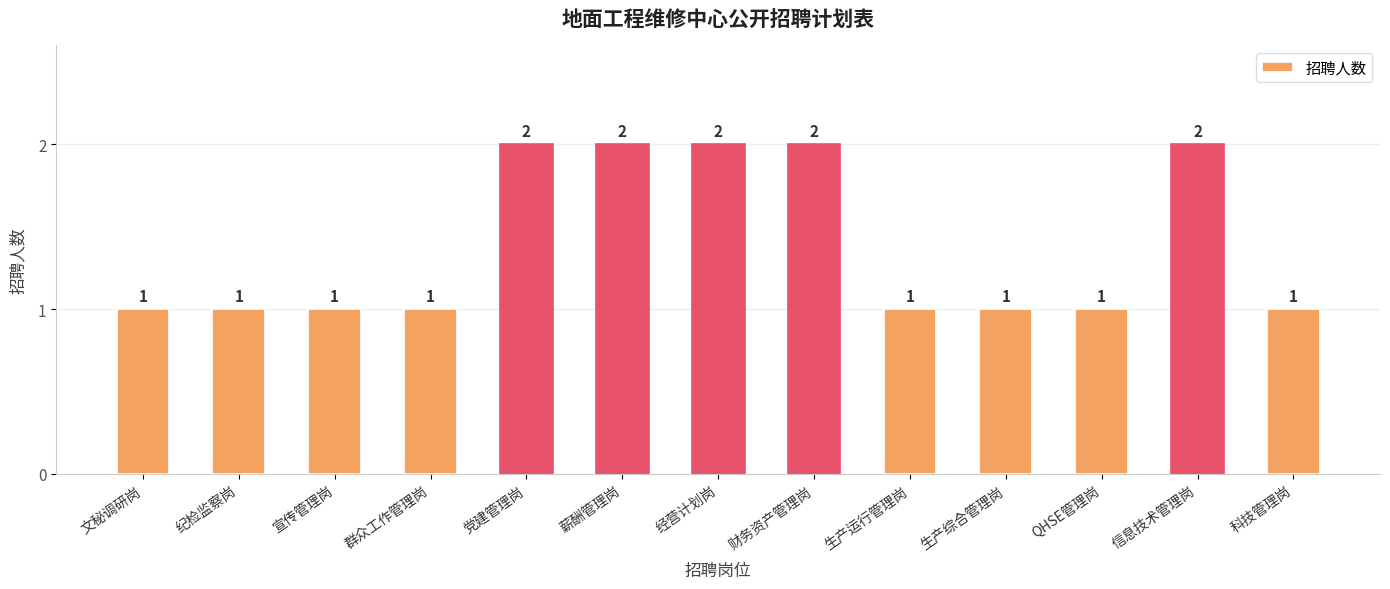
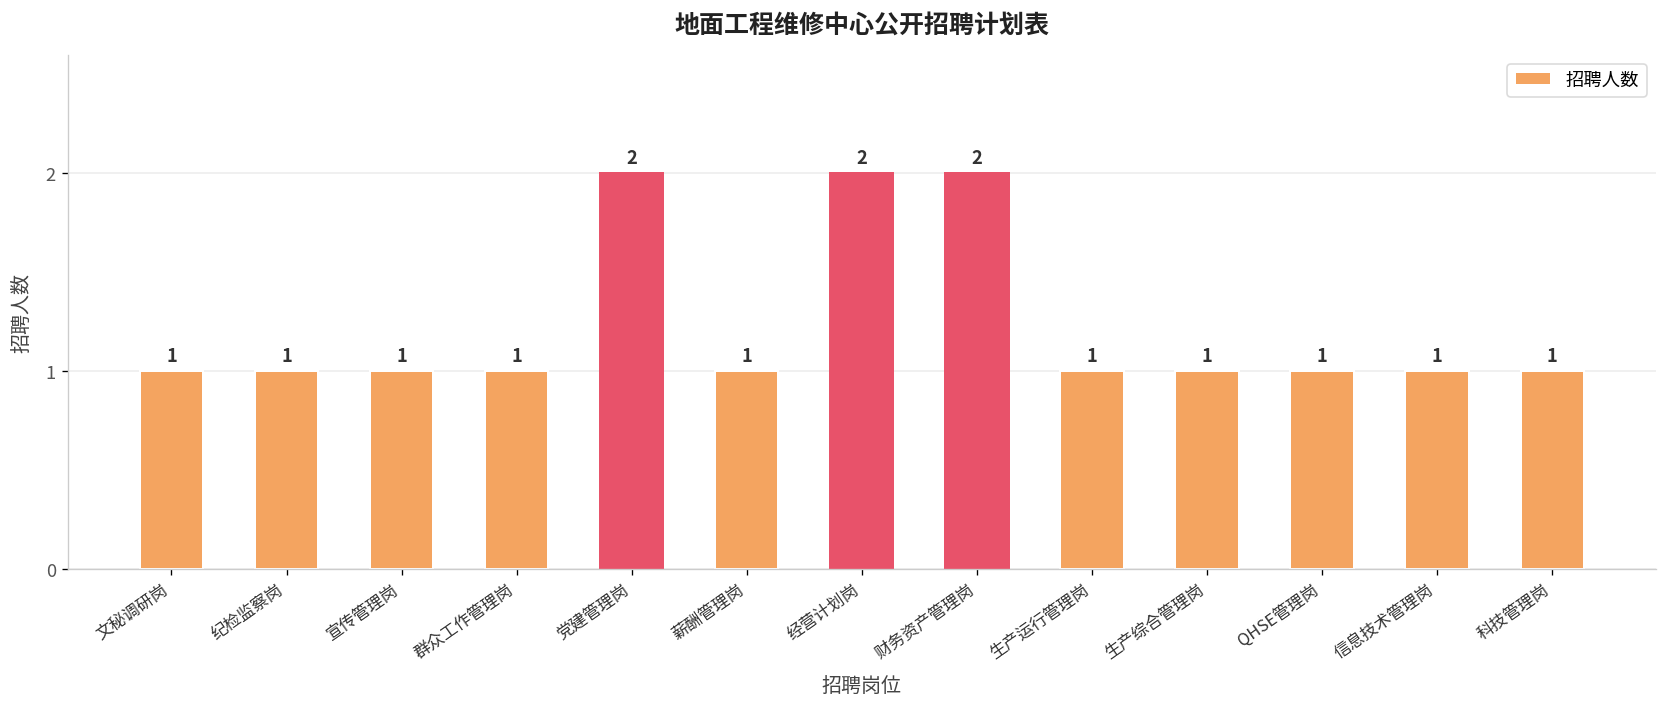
  {
    "文秘调研岗": 1,
    "纪检监察岗": 1,
    "宣传管理岗": 1,
    "群众工作管理岗": 1,
    "党建管理岗": 2,
-   "薪酬管理岗": 2,
+   "薪酬管理岗": 1,
    "经营计划岗": 2,
    "财务资产管理岗": 2,
    "生产运行管理岗": 1,
    "生产综合管理岗": 1,
    "QHSE管理岗": 1,
-   "信息技术管理岗": 2,
+   "信息技术管理岗": 1,
    "科技管理岗": 1
  }
